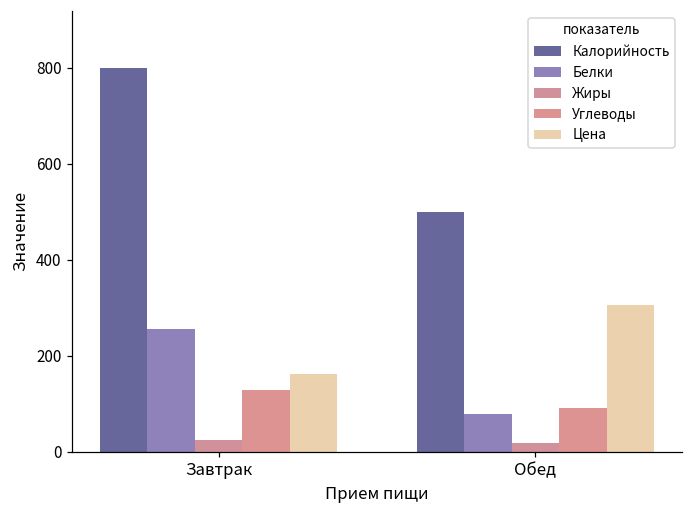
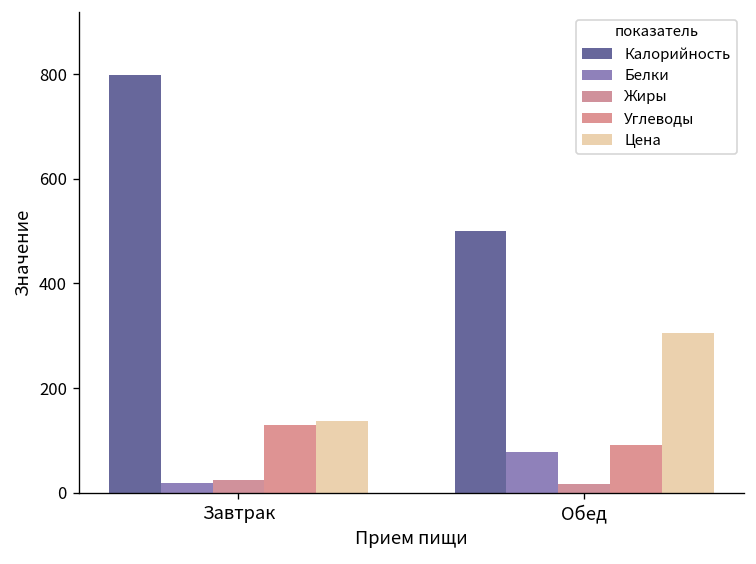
  {
    "Калорийность": {
      "Завтрак": 800,
      "Обед": 500
    },
    "Белки": {
-     "Завтрак": 260,
+     "Завтрак": 20,
      "Обед": 80
    },
    "Цена": {
-     "Завтрак": 160,
+     "Завтрак": 140,
      "Обед": 310
    }
  }
